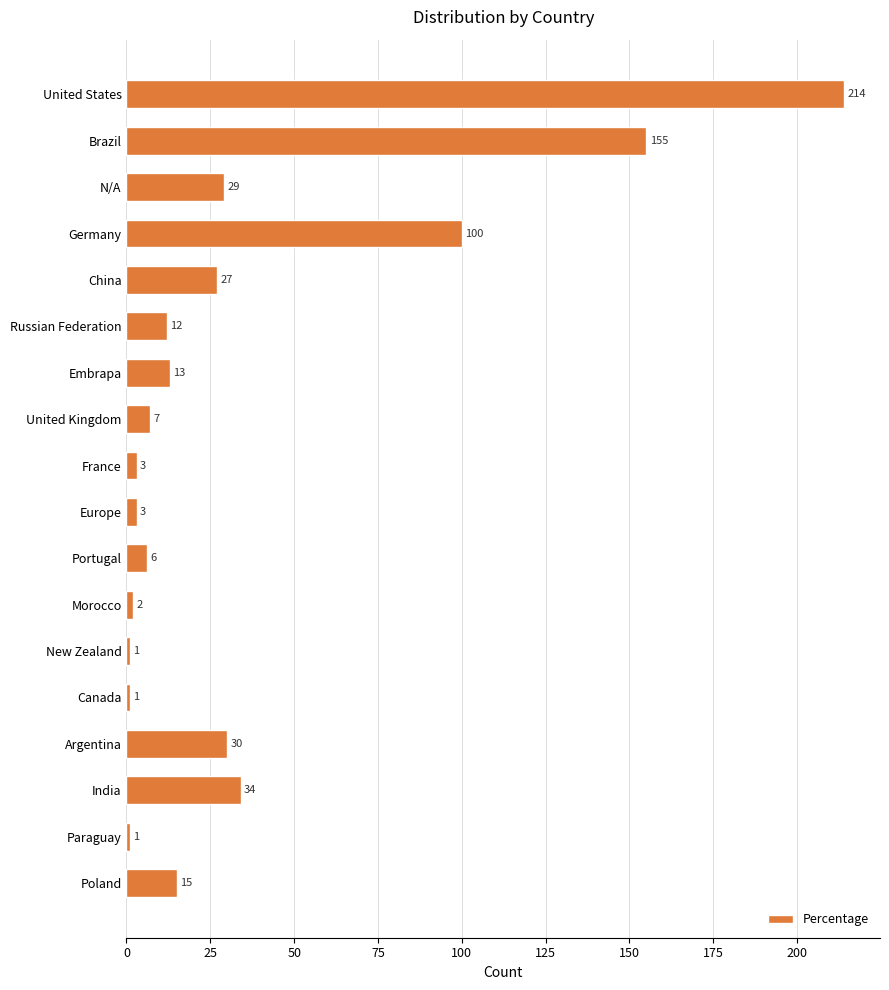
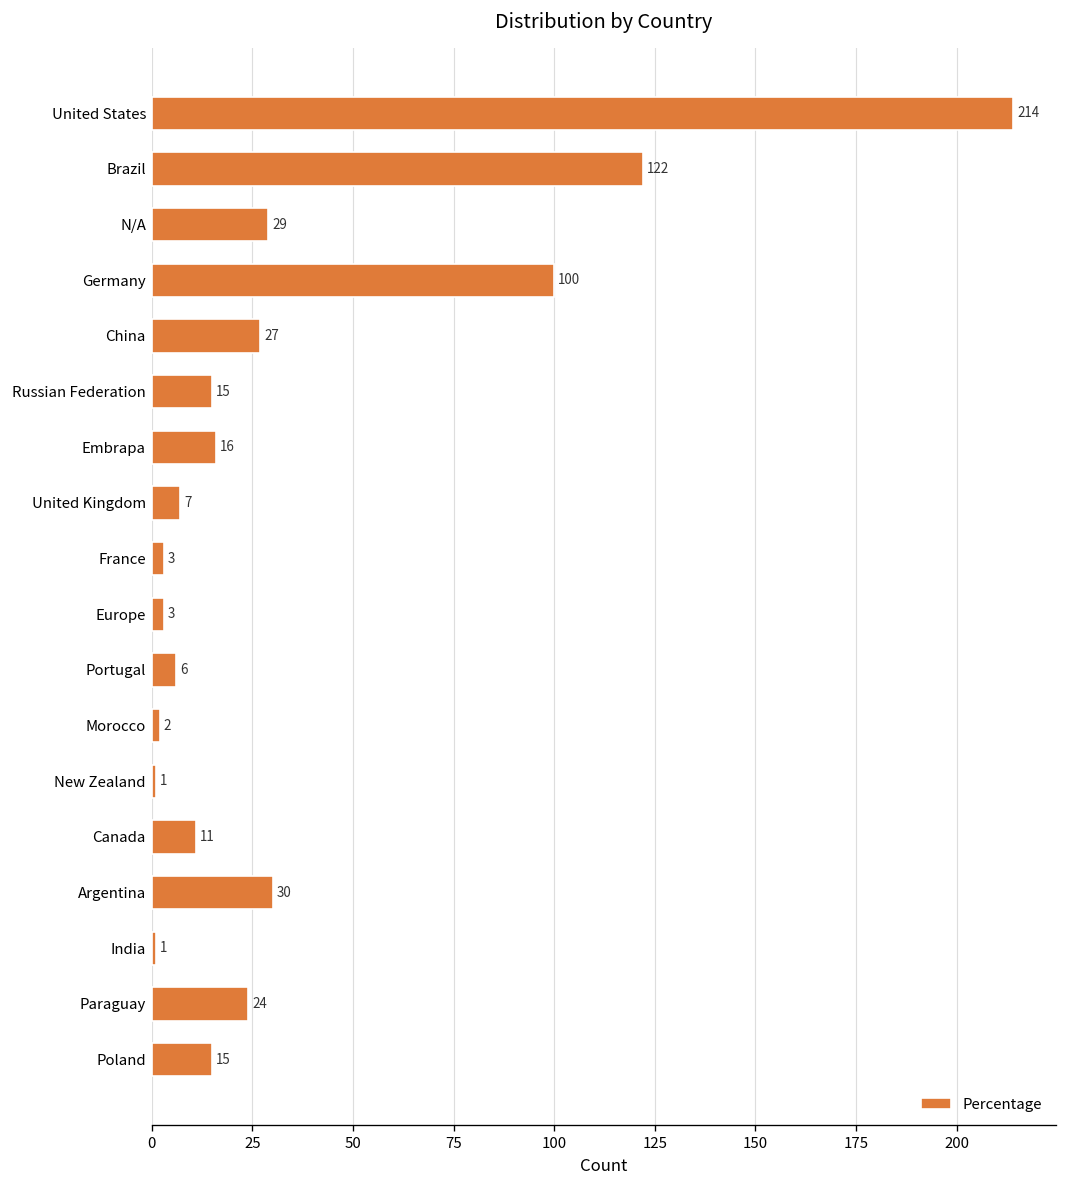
  {
    "United States": 214,
-   "Brazil": 155,
+   "Brazil": 122,
    "N/A": 29,
    "Germany": 100,
    "China": 27,
-   "Russian Federation": 12,
-   "Embrapa": 13,
+   "Russian Federation": 15,
+   "Embrapa": 16,
    "United Kingdom": 7,
    "France": 3,
    "Europe": 3,
    "Portugal": 6,
    "Morocco": 2,
    "New Zealand": 1,
-   "Canada": 1,
+   "Canada": 11,
    "Argentina": 30,
-   "India": 34,
-   "Paraguay": 1,
+   "India": 1,
+   "Paraguay": 24,
    "Poland": 15
  }
